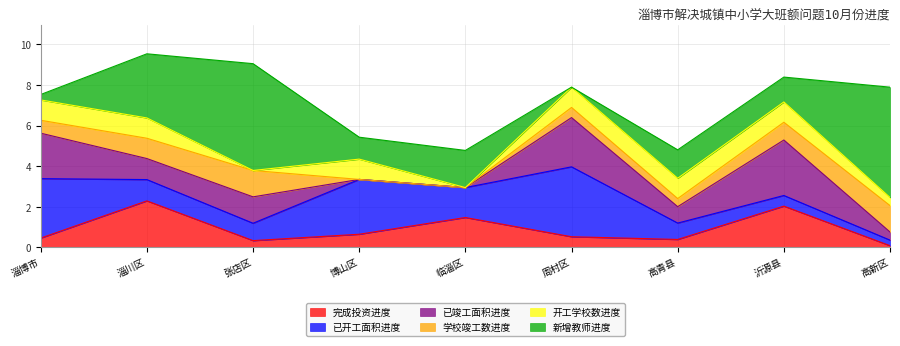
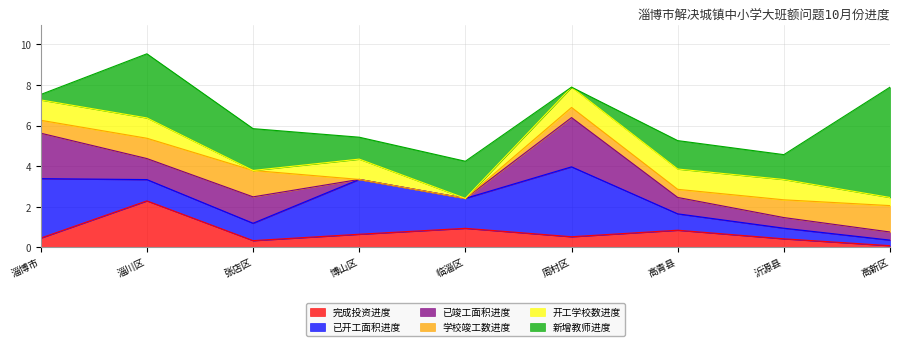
  {
    "完成投资进度": {
      "淄博市": 0.5,
      "淄川区": 2.3,
      "张店区": 0.3,
      "博山区": 0.6,
-     "临淄区": 1.5,
+     "临淄区": 0.9,
      "周村区": 0.5,
-     "高青县": 0.4,
-     "沂源县": 2.0,
+     "高青县": 0.8,
+     "沂源县": 0.4,
      "高新区": 0.1
    },
    "已开工面积进度": {
      "淄博市": 2.9,
      "淄川区": 1.0,
      "张店区": 0.9,
      "周村区": 3.4,
      "高青县": 0.8,
      "沂源县": 0.5,
      "高新区": 0.3
    },
    "已竣工面积进度": {
      "淄博市": 2.2,
      "淄川区": 1.0,
      "张店区": 1.3,
      "周村区": 2.4,
      "高青县": 0.8,
-     "沂源县": 2.7,
+     "沂源县": 0.5,
      "高新区": 0.4
    },
    "学校竣工数进度": {
      "淄博市": 0.6,
      "淄川区": 1.0,
      "周村区": 0.5,
      "高青县": 0.4,
      "沂源县": 0.9,
      "高新区": 1.3
    },
    "开工学校数进度": {
      "淄博市": 1.0,
      "淄川区": 1.0,
      "博山区": 1.0,
      "高青县": 1.0,
      "沂源县": 1.0,
      "高新区": 0.4
    },
    "新增教师进度": {
      "淄博市": 0.3,
      "淄川区": 3.2,
-     "张店区": 5.3,
+     "张店区": 2.1,
      "博山区": 1.1,
      "临淄区": 1.8,
      "高青县": 1.4,
      "沂源县": 1.2,
      "高新区": 5.4
    }
  }
